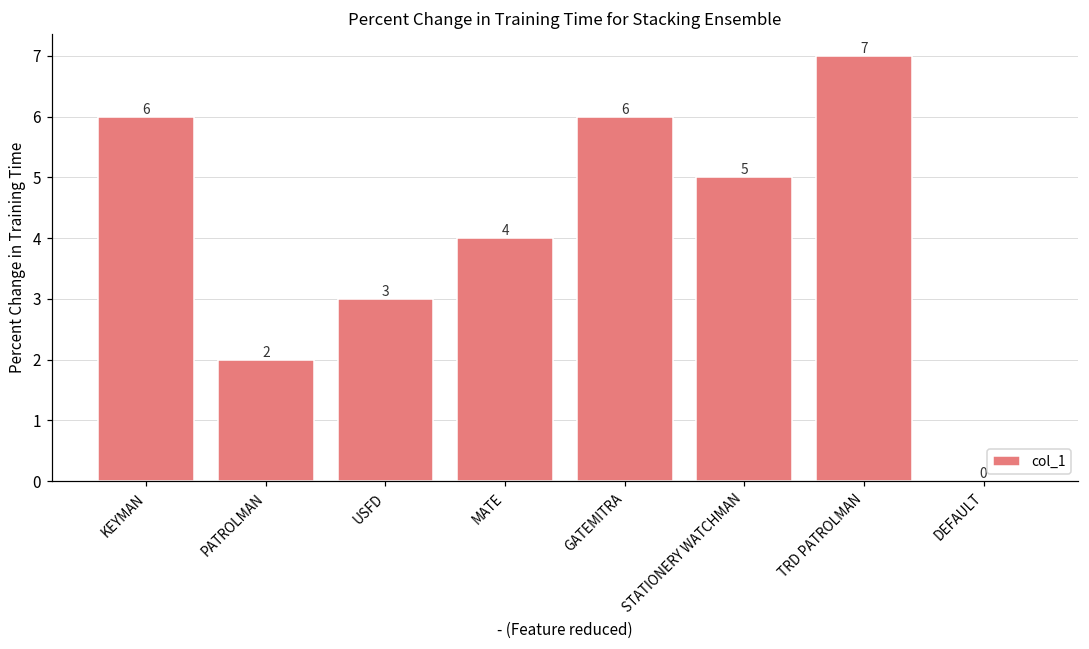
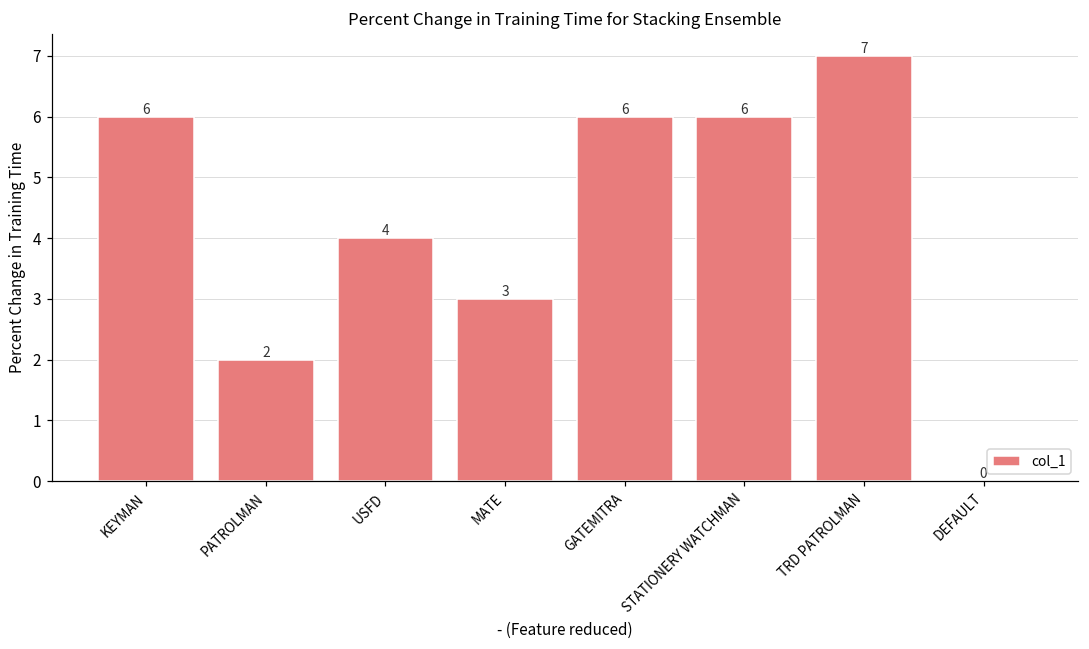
  {
    "KEYMAN": 6,
    "PATROLMAN": 2,
-   "USFD": 3,
-   "MATE": 4,
+   "USFD": 4,
+   "MATE": 3,
    "GATEMITRA": 6,
-   "STATIONERY WATCHMAN": 5,
+   "STATIONERY WATCHMAN": 6,
    "TRD PATROLMAN": 7
  }
